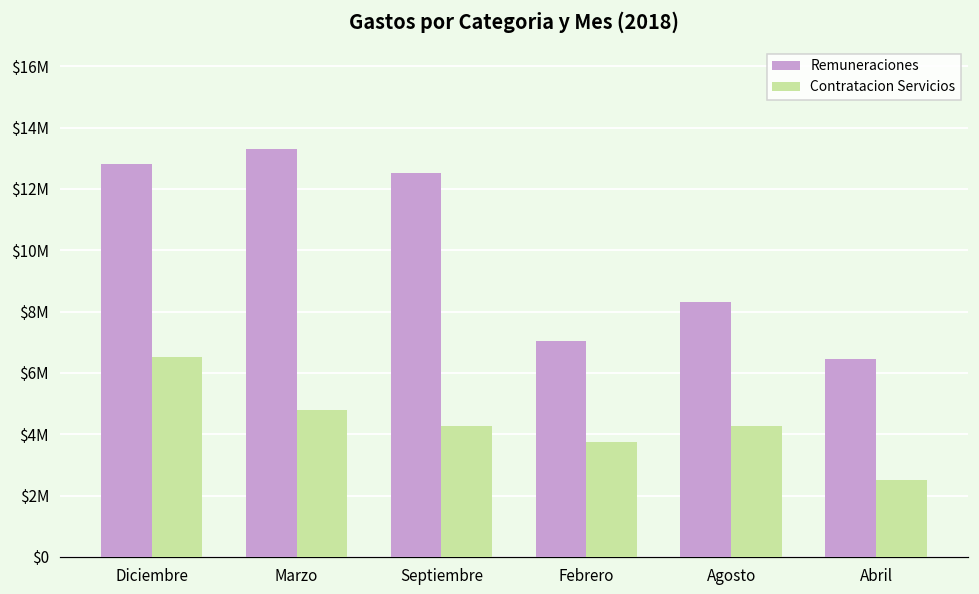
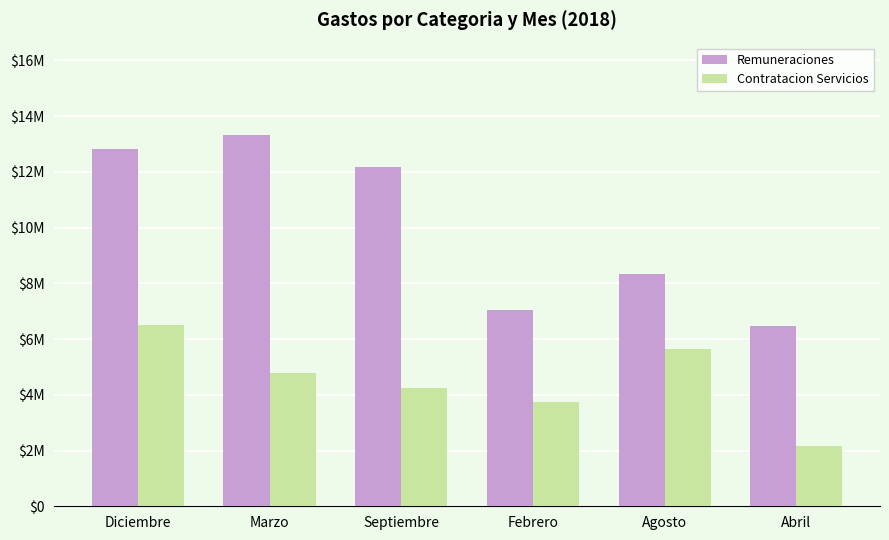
  {
    "Remuneraciones": {
      "Diciembre": "$12800000",
      "Marzo": "$13300000",
-     "Septiembre": "$12500000",
+     "Septiembre": "$12200000",
      "Febrero": "$7000000",
      "Agosto": "$8300000",
      "Abril": "$6500000"
    },
    "Contratacion Servicios": {
      "Diciembre": "$6500000",
      "Marzo": "$4800000",
      "Septiembre": "$4300000",
      "Febrero": "$3700000",
-     "Agosto": "$4300000",
-     "Abril": "$2500000"
+     "Agosto": "$5600000",
+     "Abril": "$2200000"
    }
  }
